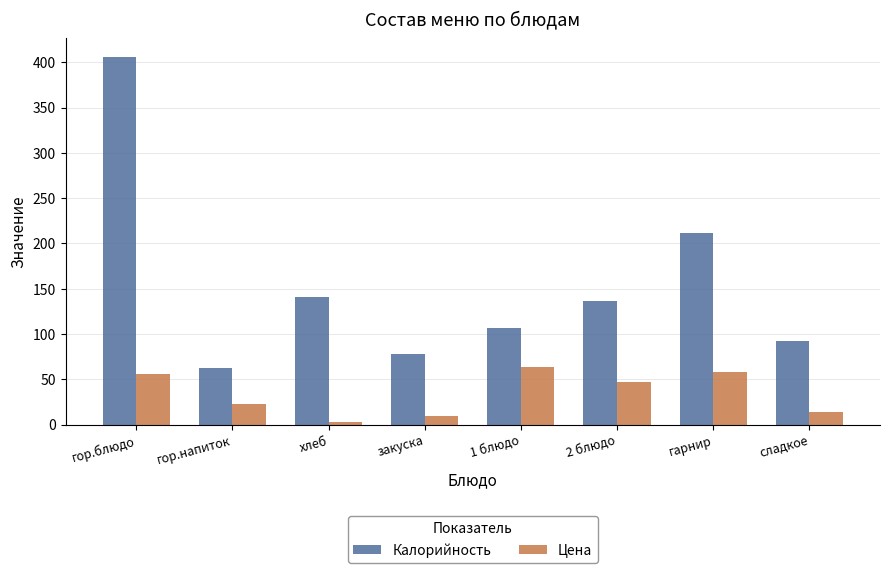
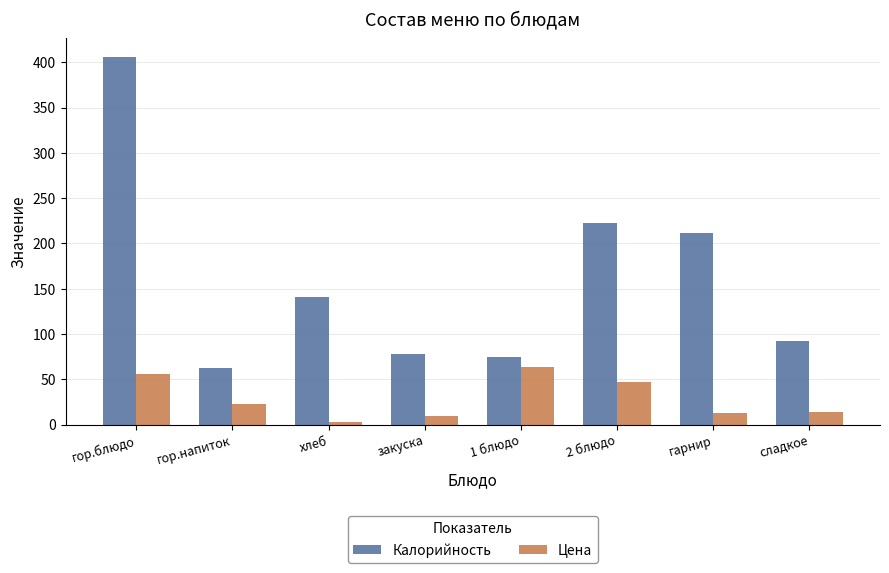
  {
    "Калорийность": {
      "гор.блюдо": 410,
      "гор.напиток": 60,
      "хлеб": 140,
      "закуска": 80,
-     "1 блюдо": 110,
-     "2 блюдо": 140,
+     "1 блюдо": 70,
+     "2 блюдо": 220,
      "гарнир": 210,
      "сладкое": 90
    },
    "Цена": {
      "гор.блюдо": 60,
      "гор.напиток": 20,
      "закуска": 10,
      "1 блюдо": 60,
      "2 блюдо": 50,
-     "гарнир": 60,
+     "гарнир": 10,
      "сладкое": 10
    }
  }
